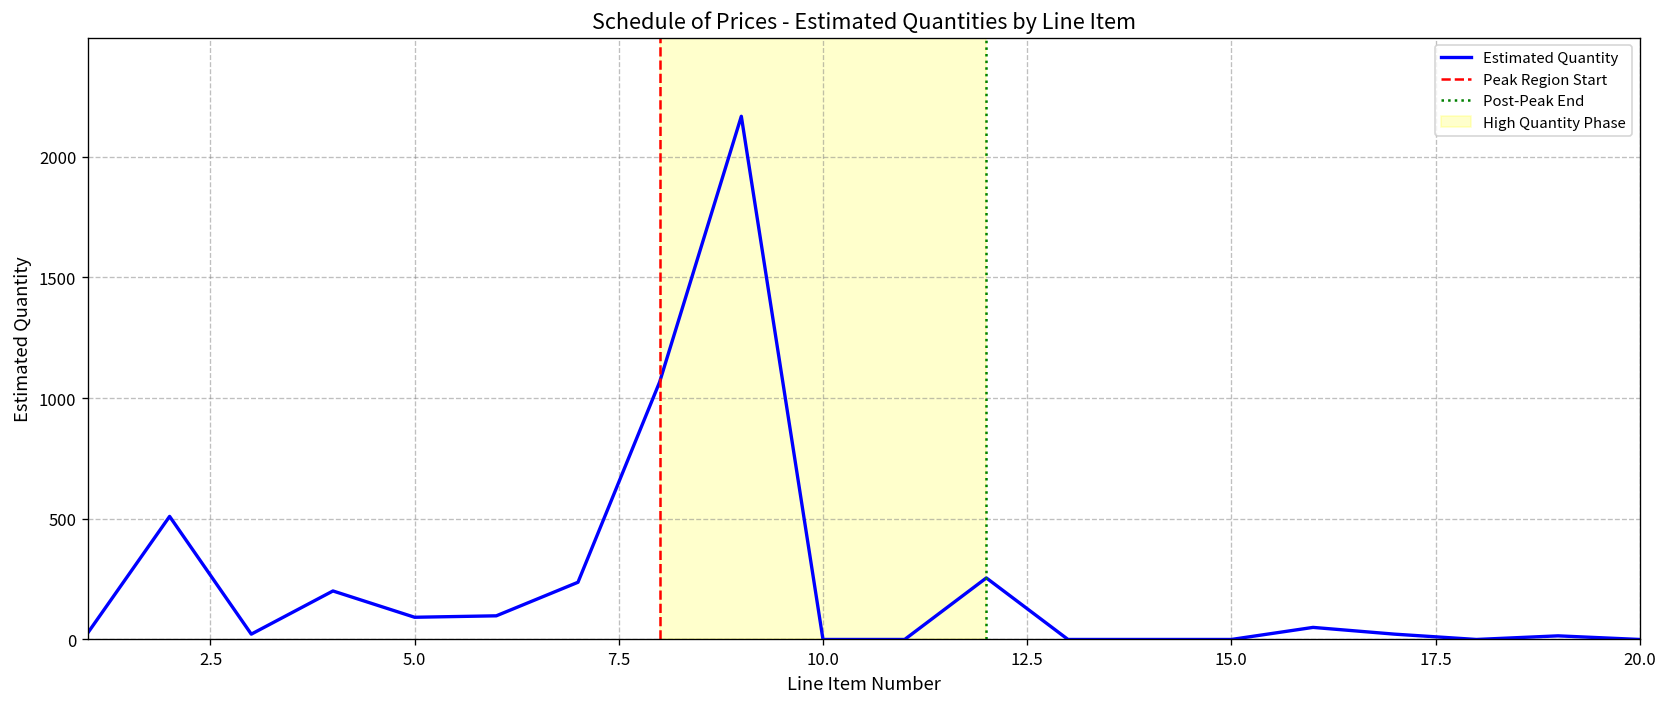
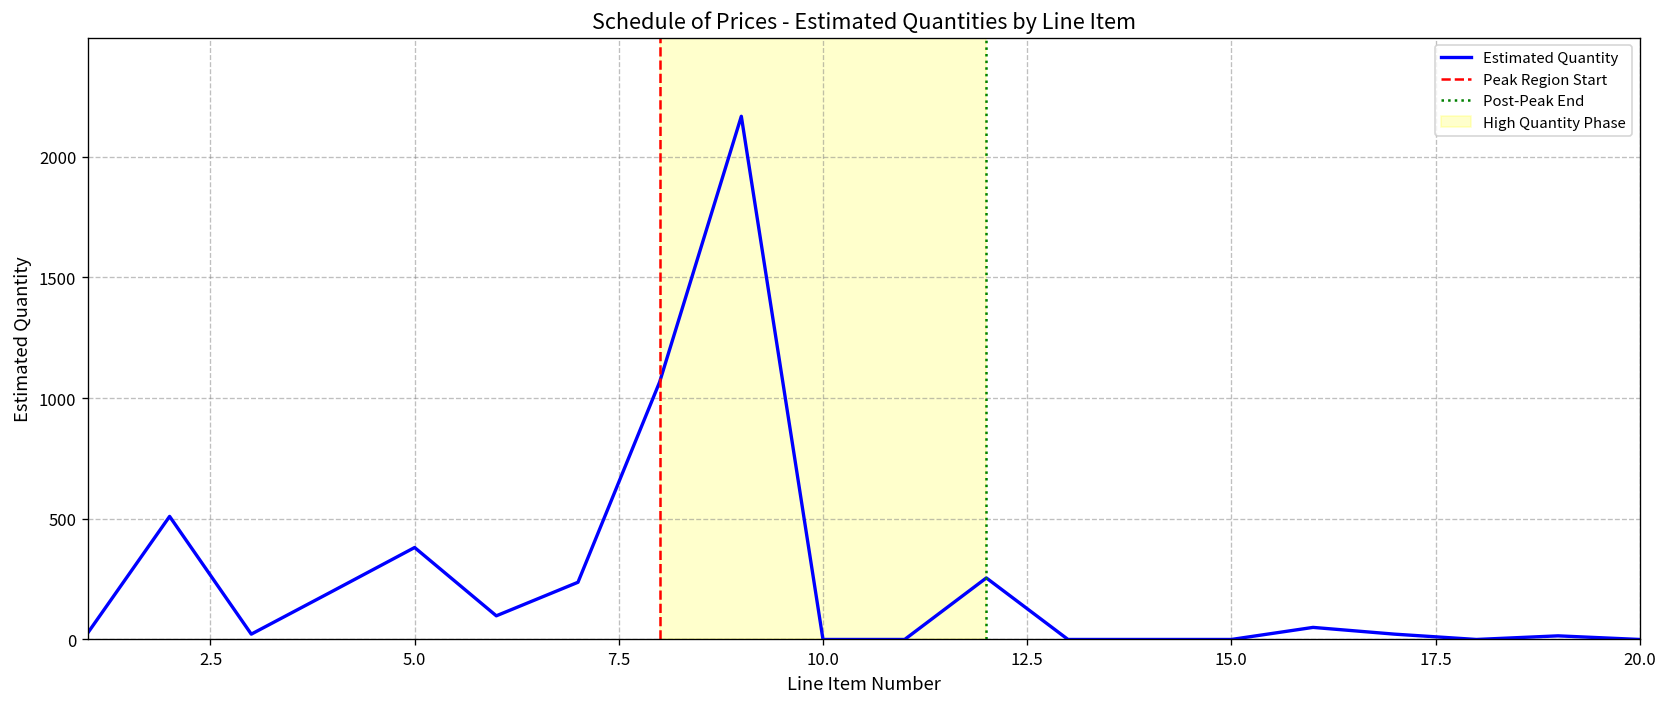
  {
-   "5.0": 90,
+   "5.0": 380,
    "10.0": 0,
    "15.0": 0,
    "20.0": 0
  }
